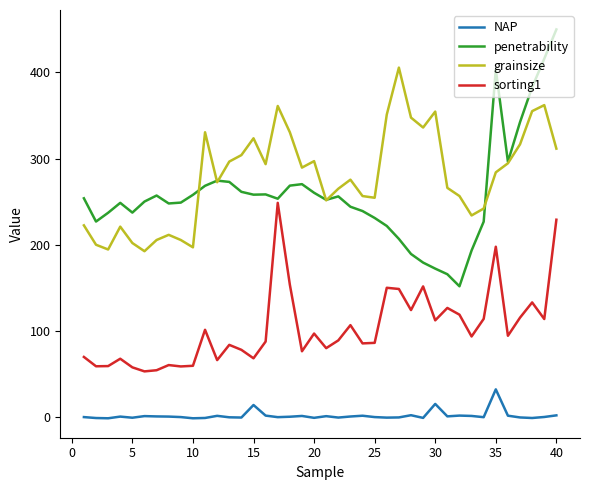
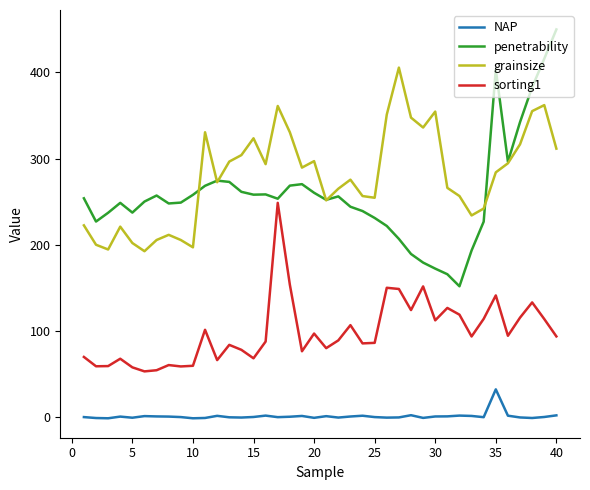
  {
    "NAP": {
      "5": 0,
      "10": 0,
-     "15": 10,
+     "15": 0,
      "20": 0,
      "25": 0,
-     "30": 20,
+     "30": 0,
      "35": 30,
      "40": 0
    },
    "penetrability": {
      "5": 240,
      "10": 260,
      "15": 260,
      "20": 260,
      "25": 230,
      "30": 170
    },
    "grainsize": {
      "5": 200,
      "10": 200,
      "15": 320,
      "20": 300,
      "25": 250,
      "30": 350,
      "35": 280,
      "40": 310
    },
    "sorting1": {
      "5": 60,
      "10": 60,
      "15": 70,
      "20": 100,
      "25": 90,
      "30": 110,
-     "35": 200,
-     "40": 230
+     "35": 140,
+     "40": 90
    }
  }
